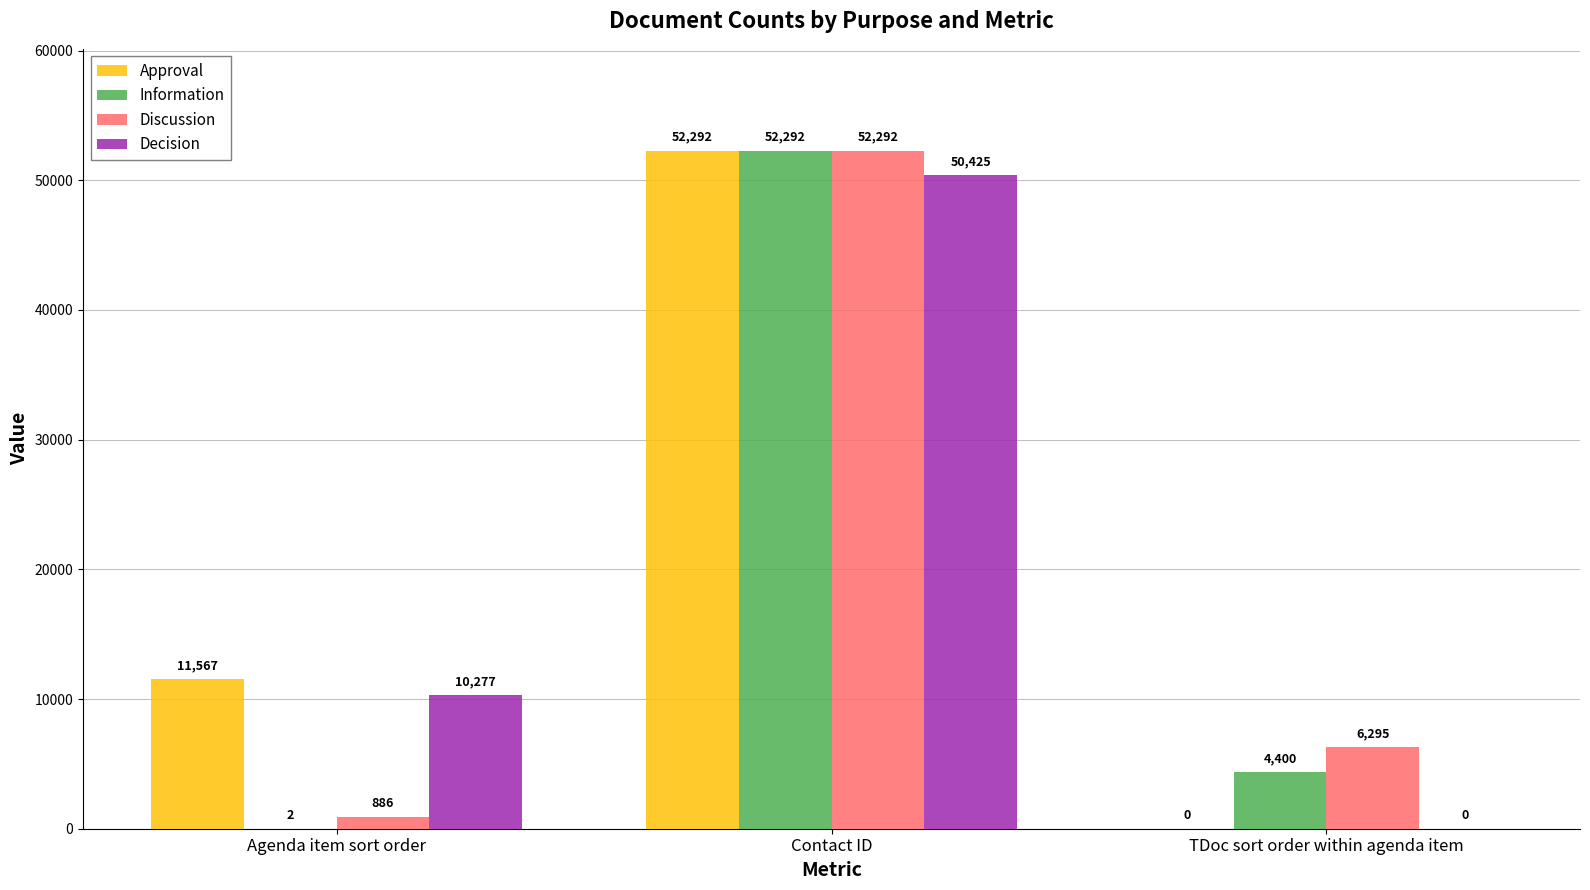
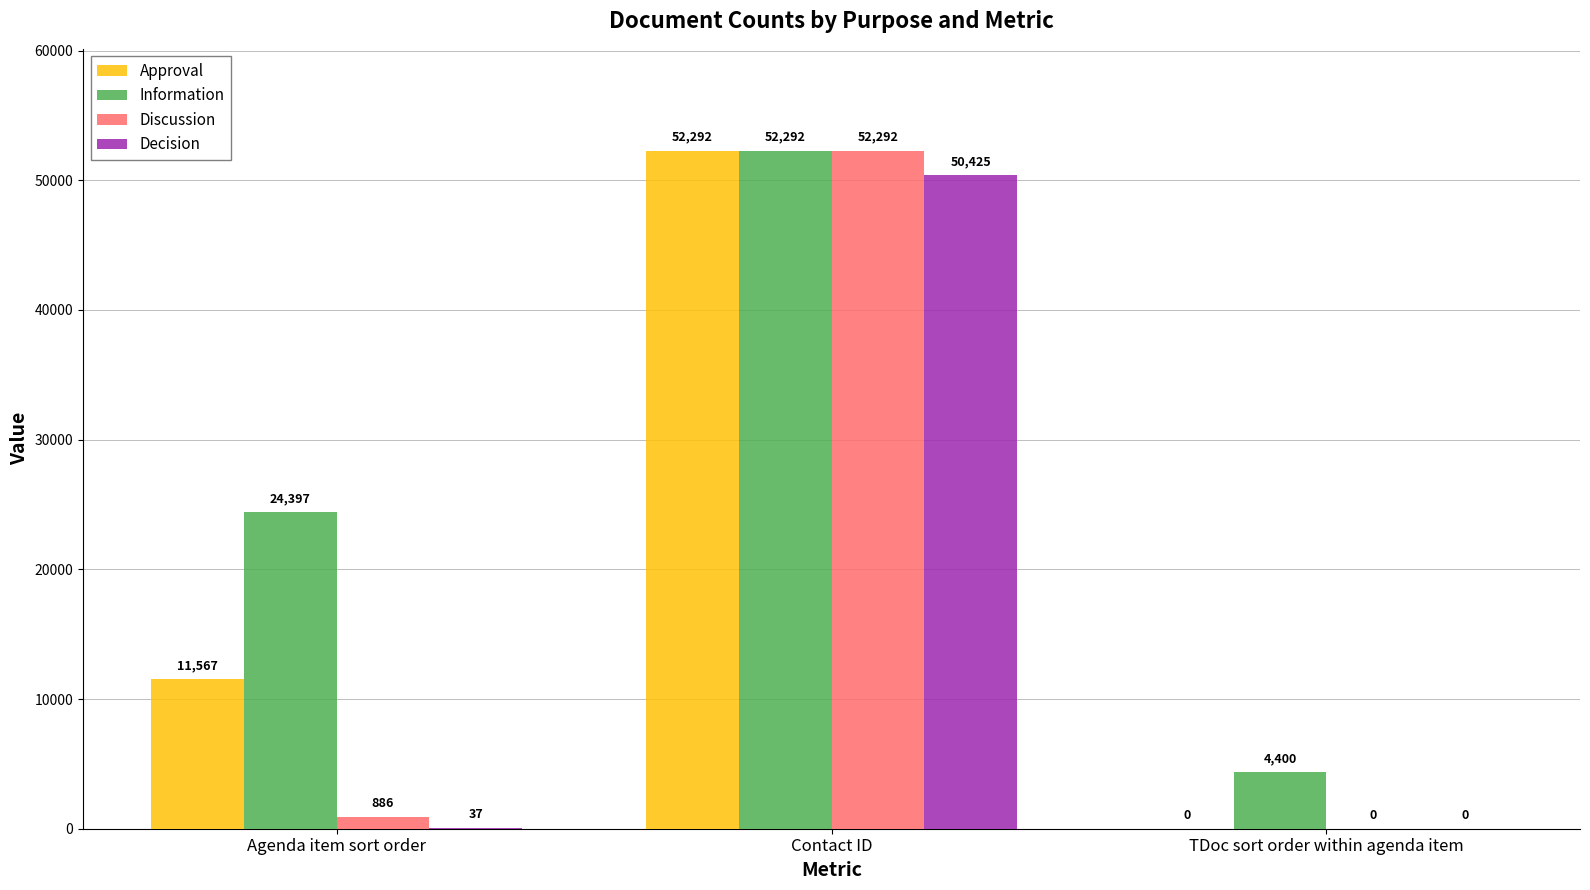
  {
    "Approval": {
      "Agenda item sort order": "11,567",
      "Contact ID": "52,292",
      "TDoc sort order within agenda item": "0"
    },
    "Information": {
-     "Agenda item sort order": "2",
+     "Agenda item sort order": "24,397",
      "Contact ID": "52,292",
      "TDoc sort order within agenda item": "4,400"
    },
    "Discussion": {
      "Agenda item sort order": "886",
      "Contact ID": "52,292",
-     "TDoc sort order within agenda item": "6,295"
+     "TDoc sort order within agenda item": "0"
    },
    "Decision": {
-     "Agenda item sort order": "10,277",
+     "Agenda item sort order": "37",
      "Contact ID": "50,425",
      "TDoc sort order within agenda item": "0"
    }
  }
